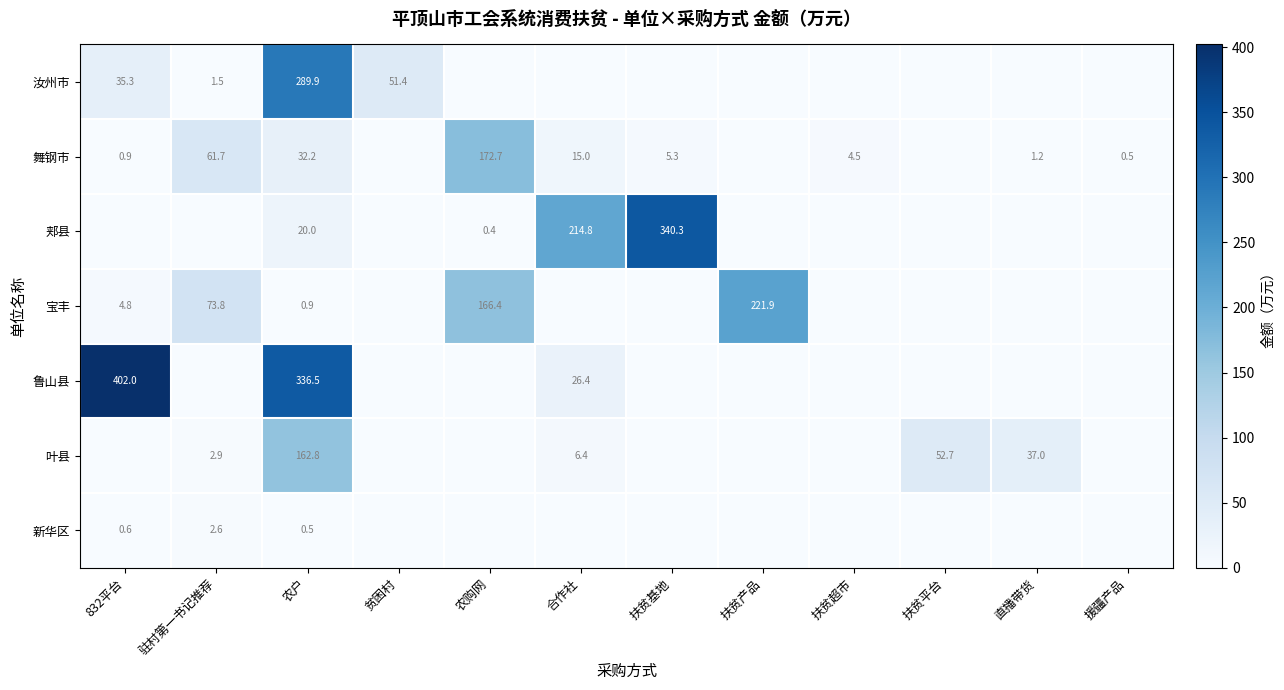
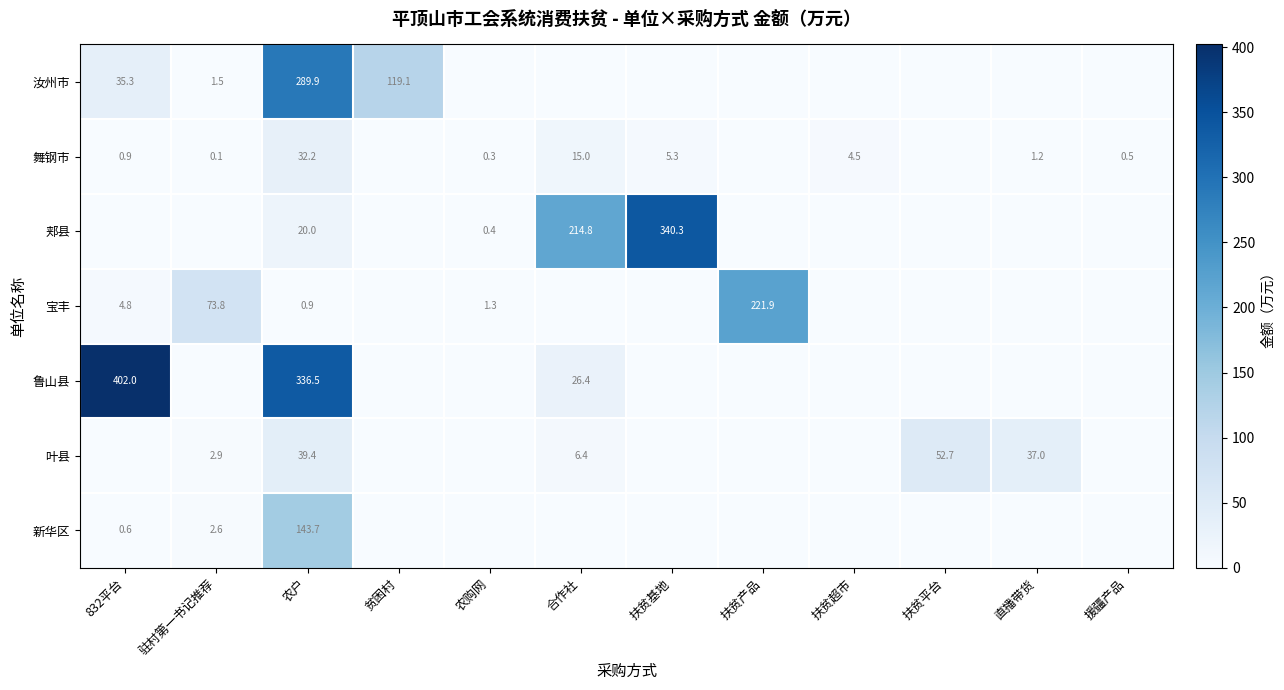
  {
    "汝州市": {
      "832平台": 35.3,
      "驻村第一书记推荐": 1.5,
      "农户": 289.9,
-     "贫困村": 51.4
+     "贫困村": 119.1
    },
    "舞钢市": {
      "832平台": 0.9,
-     "驻村第一书记推荐": 61.7,
+     "驻村第一书记推荐": 0.1,
      "农户": 32.2,
-     "农购网": 172.7,
+     "农购网": 0.3,
      "合作社": 15.0,
      "扶贫基地": 5.3,
      "扶贫超市": 4.5,
      "直播带货": 1.2,
      "援疆产品": 0.5
    },
    "郏县": {
      "农户": 20.0,
      "农购网": 0.4,
      "合作社": 214.8,
      "扶贫基地": 340.3
    },
    "宝丰": {
      "832平台": 4.8,
      "驻村第一书记推荐": 73.8,
      "农户": 0.9,
-     "农购网": 166.4,
+     "农购网": 1.3,
      "扶贫产品": 221.9
    },
    "鲁山县": {
      "832平台": 402.0,
      "农户": 336.5,
      "合作社": 26.4
    },
    "叶县": {
      "驻村第一书记推荐": 2.9,
-     "农户": 162.8,
+     "农户": 39.4,
      "合作社": 6.4,
      "扶贫平台": 52.7,
      "直播带货": 37.0
    },
    "新华区": {
      "832平台": 0.6,
      "驻村第一书记推荐": 2.6,
-     "农户": 0.5
+     "农户": 143.7
    }
  }
